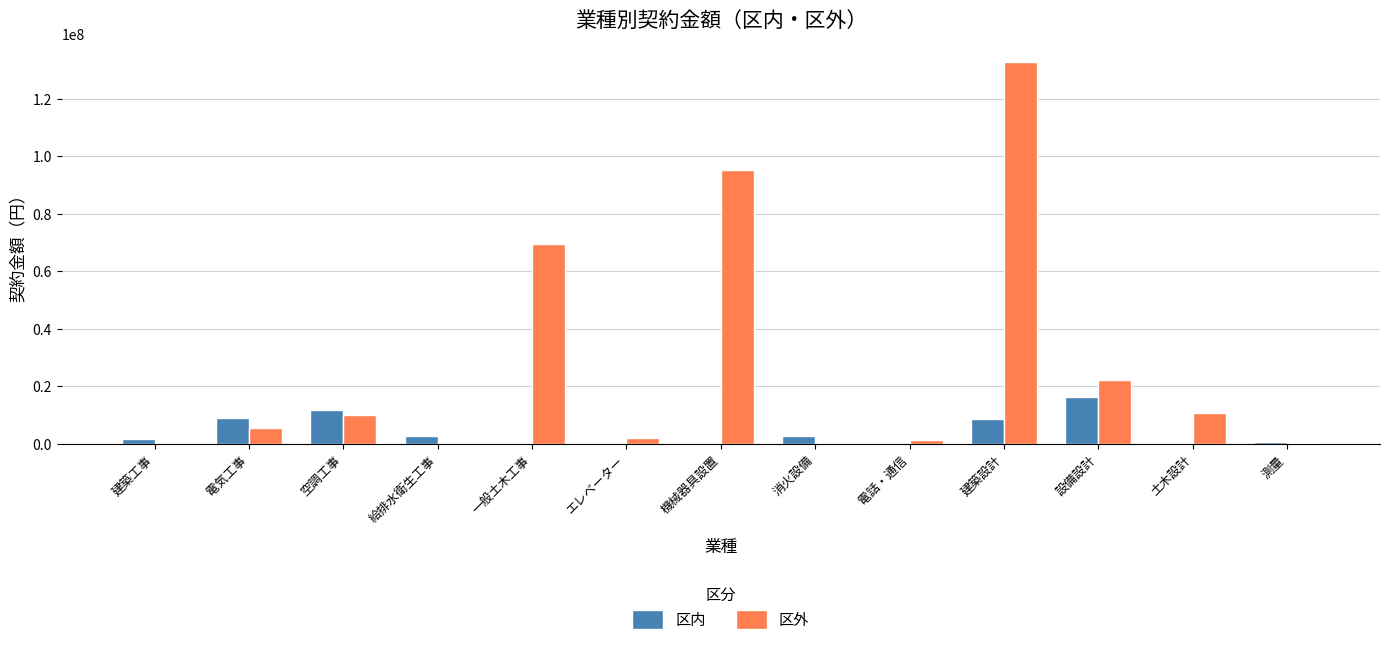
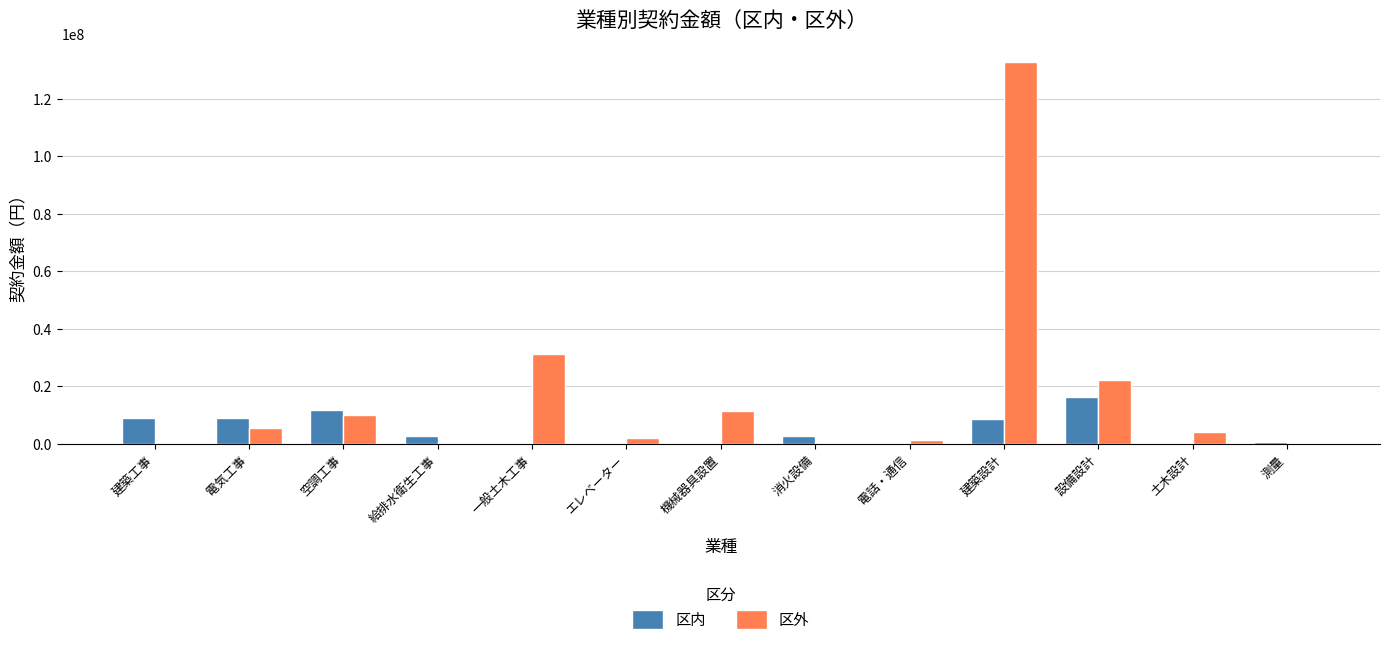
  {
    "区内": {
-     "建築工事": 2000000,
+     "建築工事": 9000000,
      "電気工事": 9000000,
      "空調工事": 12000000,
      "給排水衛生工事": 3000000,
      "一般土木工事": 0,
      "エレベーター": 0,
      "機械器具設置": 0,
      "消火設備": 3000000,
      "電話・通信": 0,
      "建築設計": 8000000,
      "設備設計": 16000000,
      "土木設計": 0
    },
    "区外": {
      "建築工事": 0,
      "電気工事": 6000000,
      "空調工事": 10000000,
      "給排水衛生工事": 0,
-     "一般土木工事": 69000000,
+     "一般土木工事": 31000000,
      "エレベーター": 2000000,
-     "機械器具設置": 95000000,
+     "機械器具設置": 11000000,
      "消火設備": 0,
      "電話・通信": 1000000,
      "建築設計": 133000000,
      "設備設計": 22000000,
-     "土木設計": 11000000
+     "土木設計": 4000000
    }
  }
